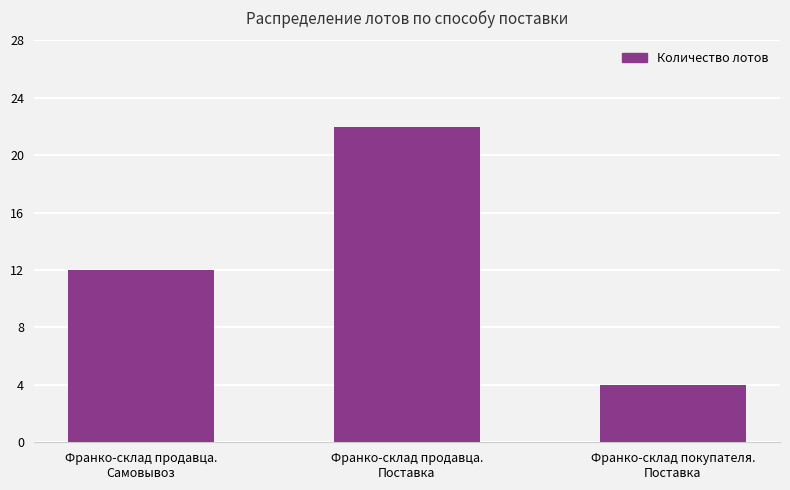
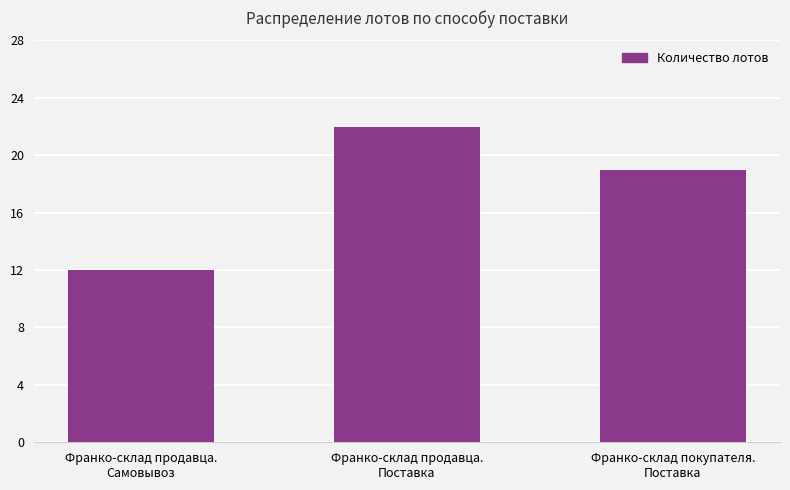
  {
    "Франко-склад продавца. Самовывоз": 12,
    "Франко-склад продавца. Поставка": 22,
-   "Франко-склад покупателя. Поставка": 4
+   "Франко-склад покупателя. Поставка": 19
  }
